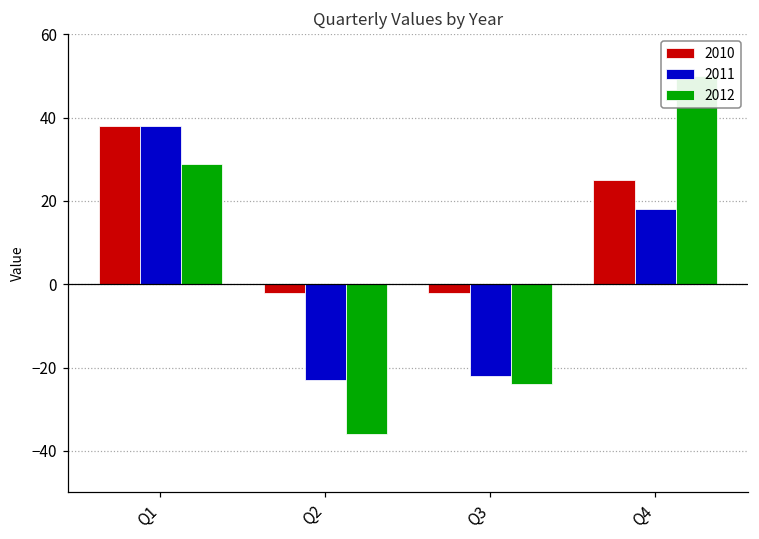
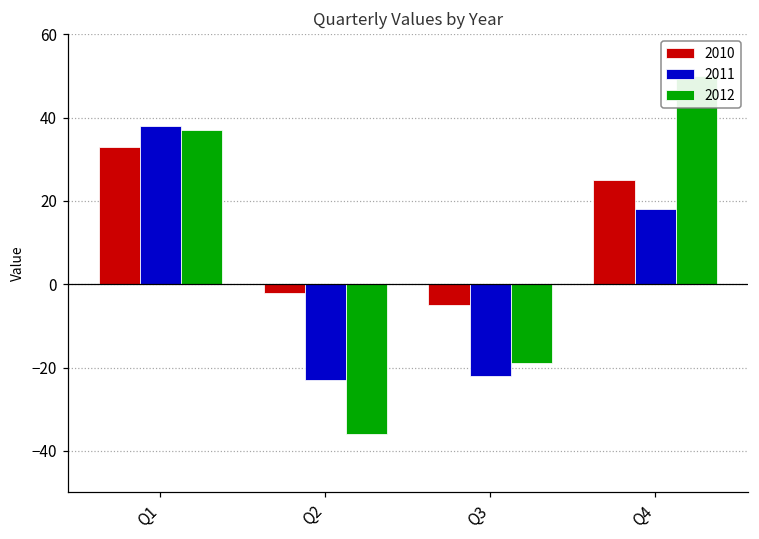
  {
    "2010": {
-     "Q1": 38,
+     "Q1": 33,
      "Q2": -2,
-     "Q3": -2,
+     "Q3": -5,
      "Q4": 25
    },
    "2011": {
      "Q1": 38,
      "Q2": -23,
      "Q3": -22,
      "Q4": 18
    },
    "2012": {
-     "Q1": 29,
+     "Q1": 37,
      "Q2": -36,
-     "Q3": -24
+     "Q3": -19
    }
  }
